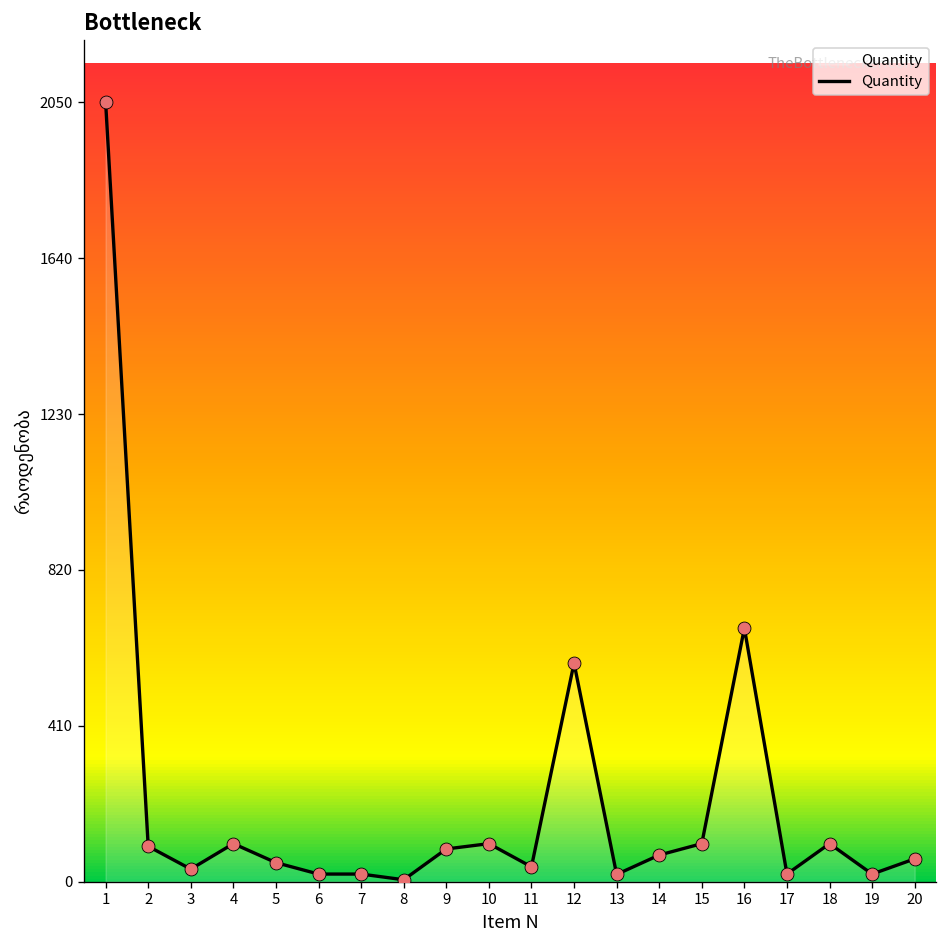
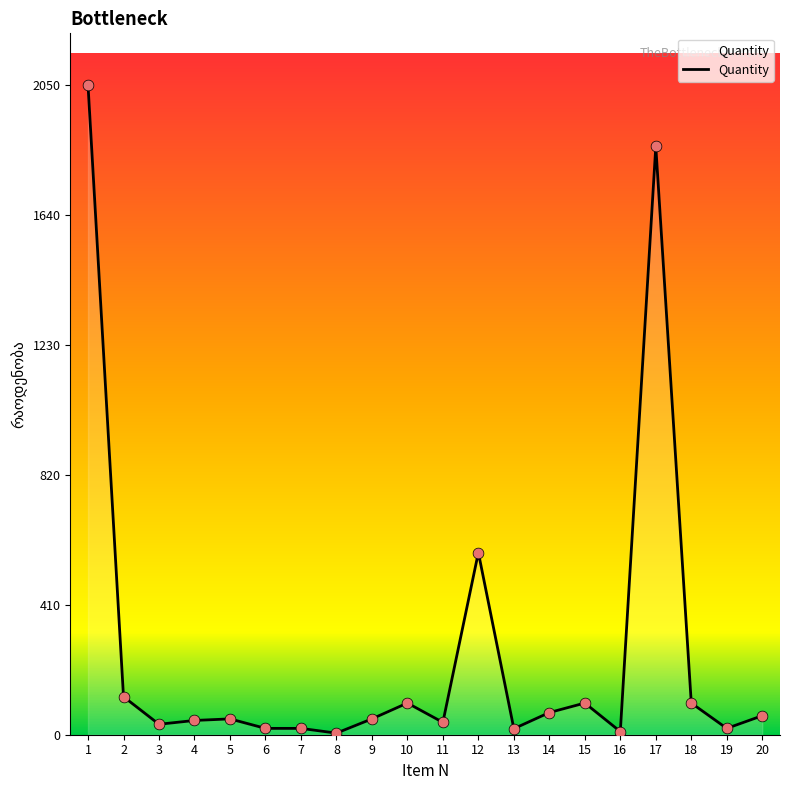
  {
    "1": 2050,
-   "2": 90,
+   "2": 120,
    "3": 30,
-   "4": 100,
+   "4": 50,
    "5": 50,
    "6": 20,
    "7": 20,
    "8": 10,
-   "9": 90,
+   "9": 50,
    "10": 100,
    "11": 40,
    "12": 580,
    "13": 20,
    "14": 70,
    "15": 100,
-   "16": 670,
-   "17": 20,
+   "16": 10,
+   "17": 1860,
    "18": 100,
    "19": 20,
    "20": 60
  }
